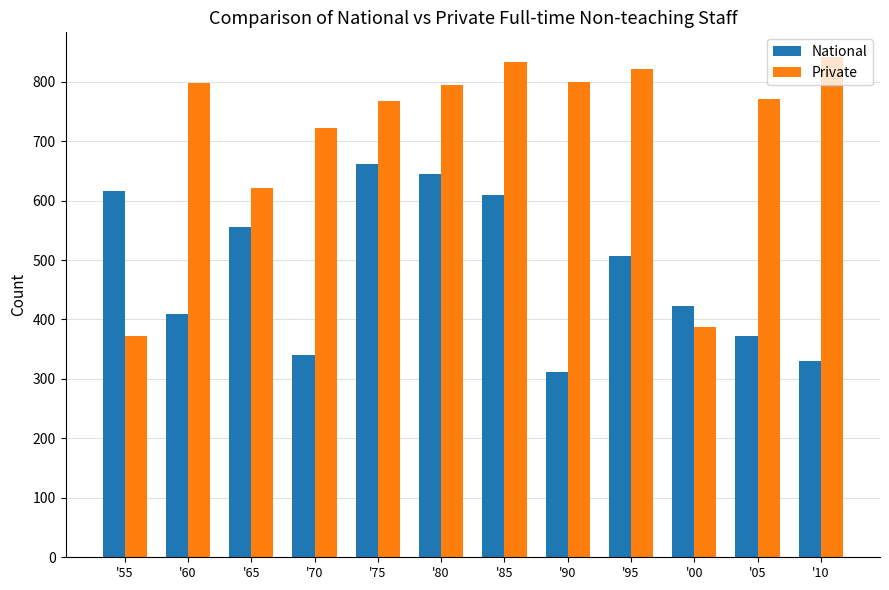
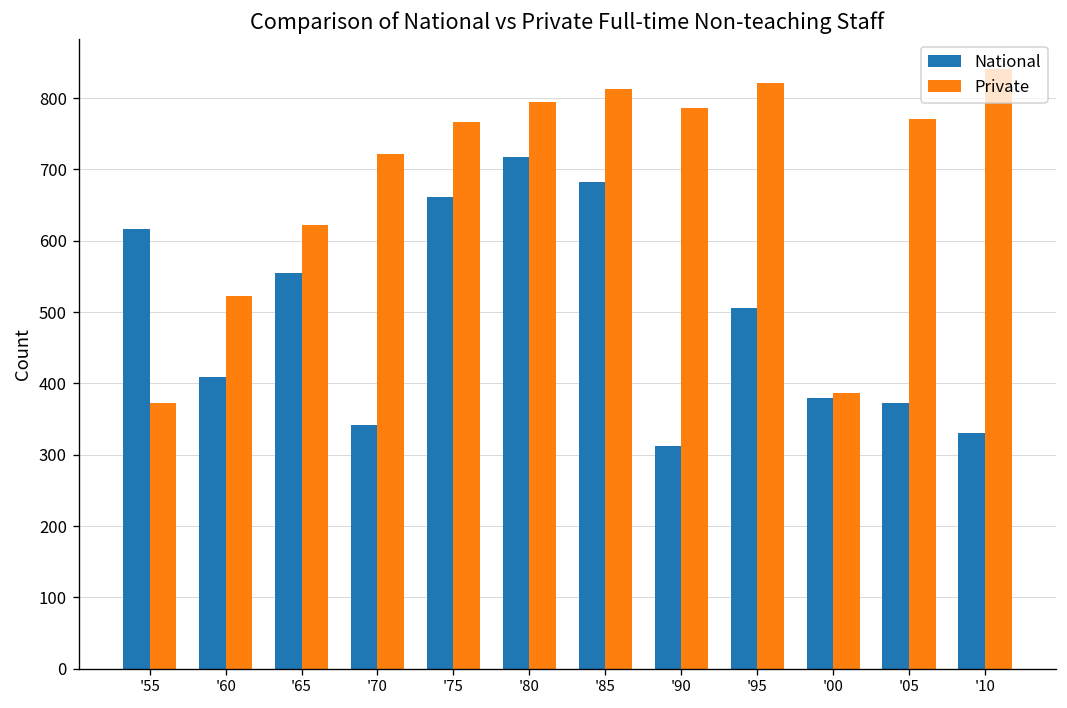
  {
    "National": {
      "'55": 620,
      "'60": 410,
      "'65": 560,
      "'70": 340,
      "'75": 660,
-     "'80": 650,
-     "'85": 610,
+     "'80": 720,
+     "'85": 680,
      "'90": 310,
      "'95": 510,
-     "'00": 420,
+     "'00": 380,
      "'05": 370,
      "'10": 330
    },
    "Private": {
      "'55": 370,
-     "'60": 800,
+     "'60": 520,
      "'65": 620,
      "'70": 720,
      "'75": 770,
      "'80": 790,
-     "'85": 830,
-     "'90": 800,
+     "'85": 810,
+     "'90": 790,
      "'95": 820,
      "'00": 390,
      "'05": 770
    }
  }
